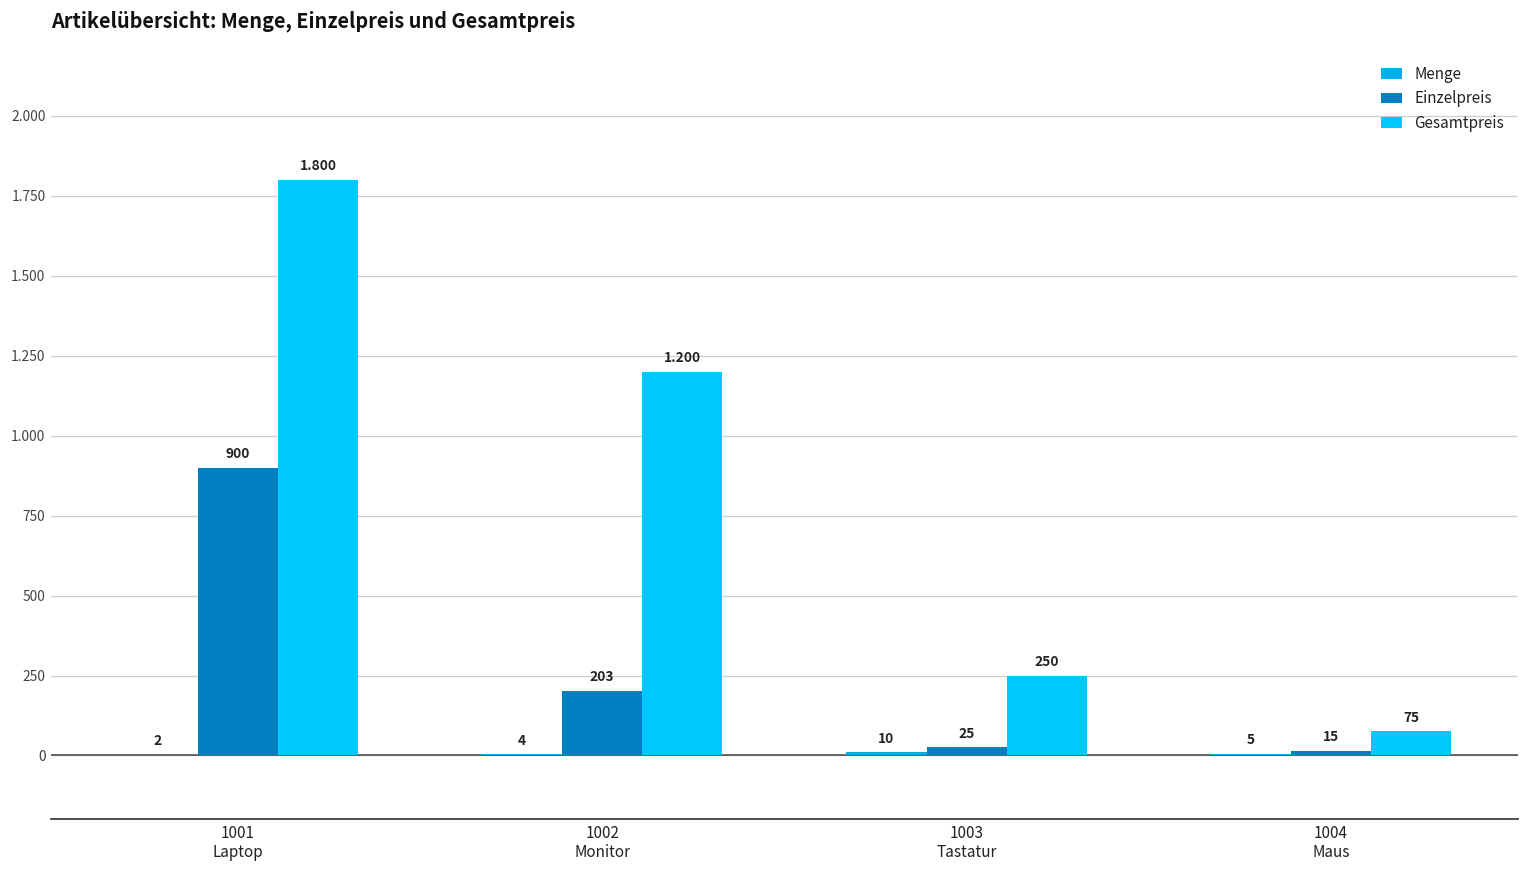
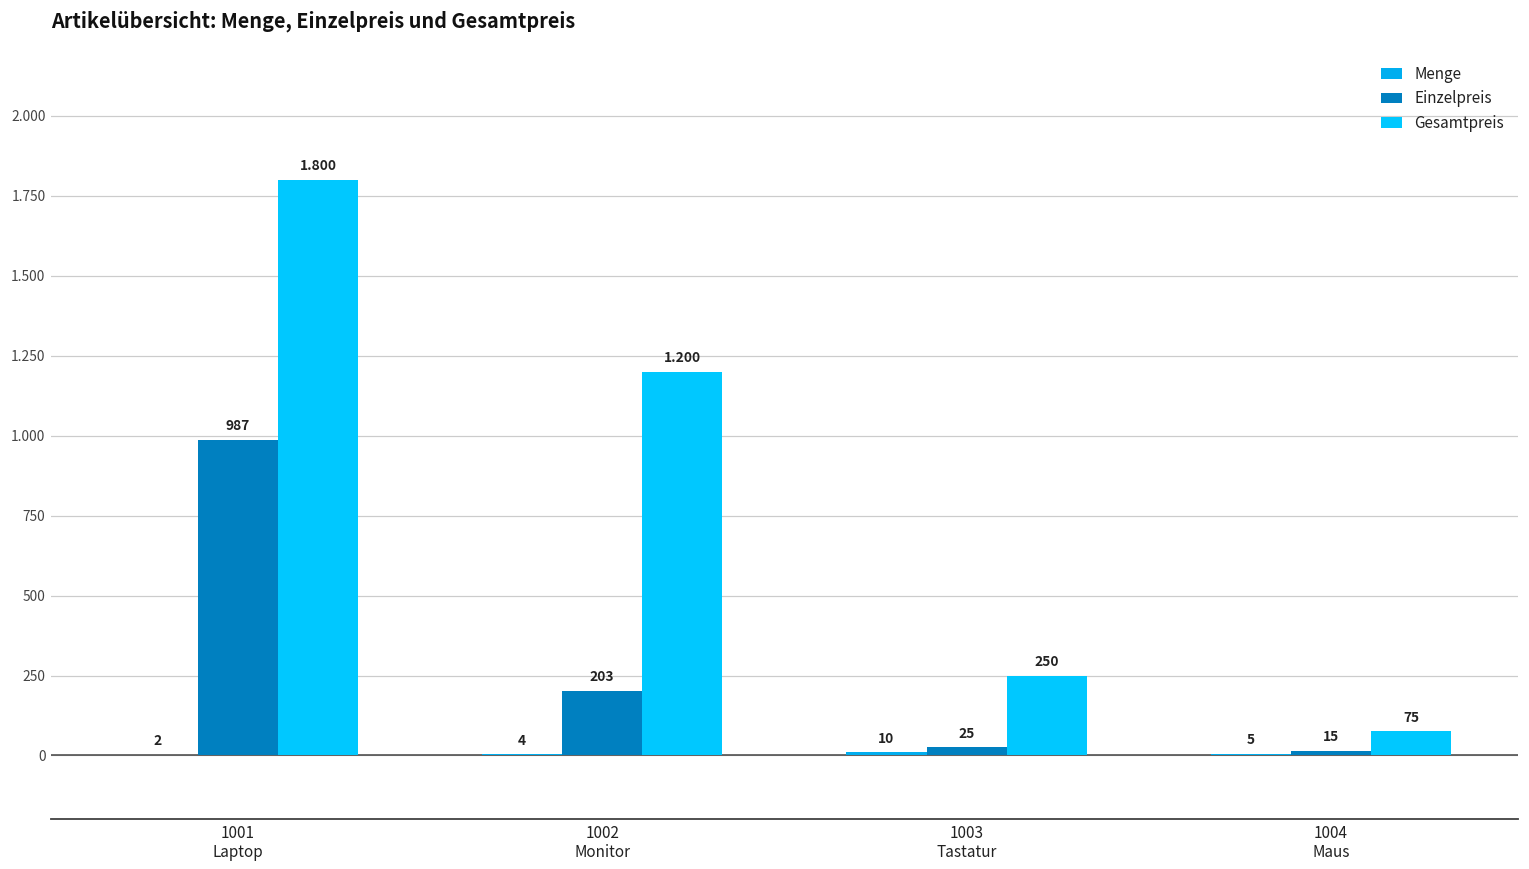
  {
    "Einzelpreis": {
-     "1001 Laptop": 900,
+     "1001 Laptop": 987,
      "1002 Monitor": 203,
      "1003 Tastatur": 25,
      "1004 Maus": 15
    }
  }
